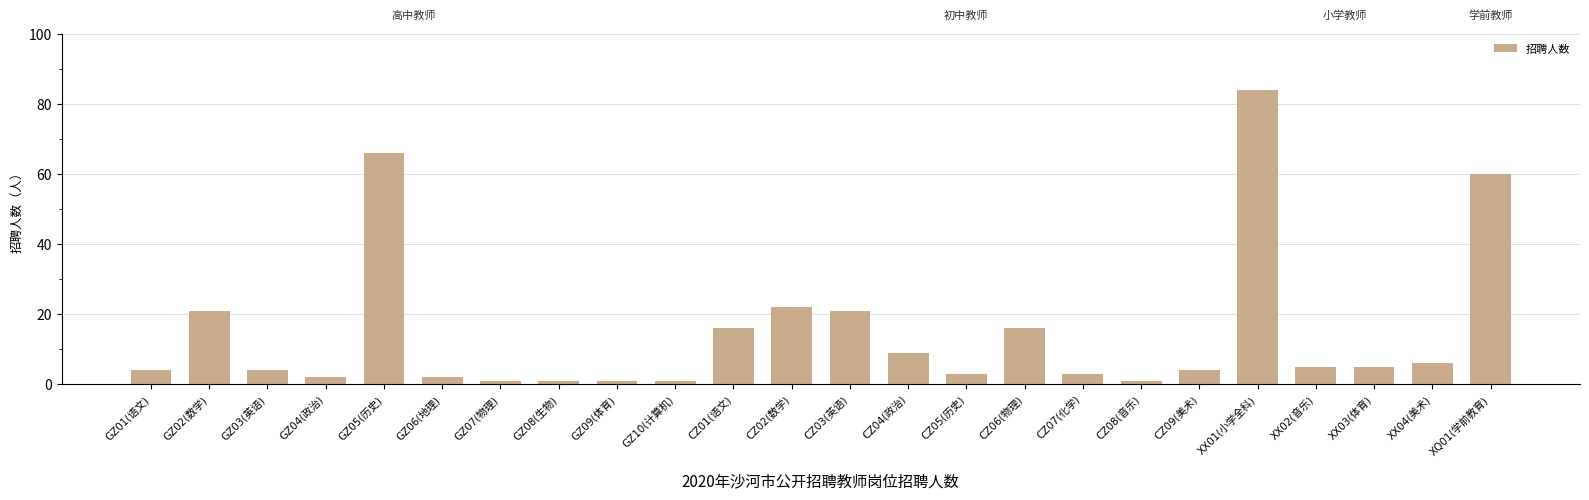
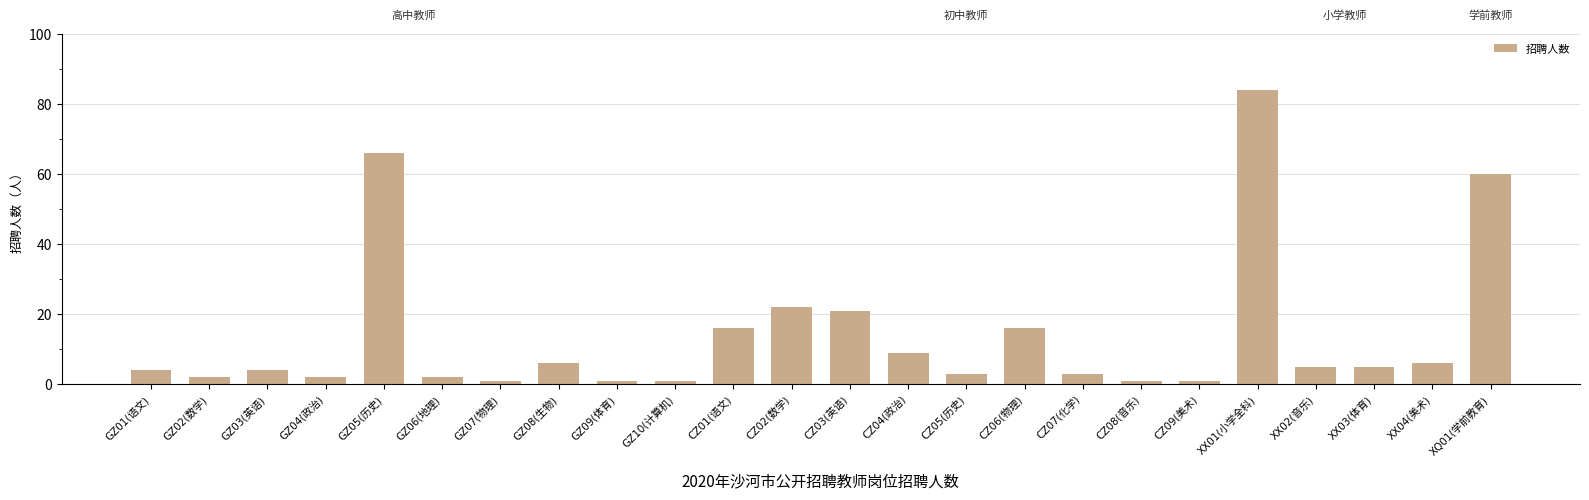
  {
    "GZ01(语文)": 4,
-   "GZ02(数学)": 21,
+   "GZ02(数学)": 2,
    "GZ03(英语)": 4,
    "GZ04(政治)": 2,
    "GZ05(历史)": 66,
    "GZ06(地理)": 2,
    "GZ07(物理)": 1,
-   "GZ08(生物)": 1,
+   "GZ08(生物)": 6,
    "GZ09(体育)": 1,
    "GZ10(计算机)": 1,
    "CZ01(语文)": 16,
    "CZ02(数学)": 22,
    "CZ03(英语)": 21,
    "CZ04(政治)": 9,
    "CZ05(历史)": 3,
    "CZ06(物理)": 16,
    "CZ07(化学)": 3,
    "CZ08(音乐)": 1,
-   "CZ09(美术)": 4,
+   "CZ09(美术)": 1,
    "XX01(小学全科)": 84,
    "XX02(音乐)": 5,
    "XX03(体育)": 5,
    "XX04(美术)": 6,
    "XQ01(学前教育)": 60
  }
